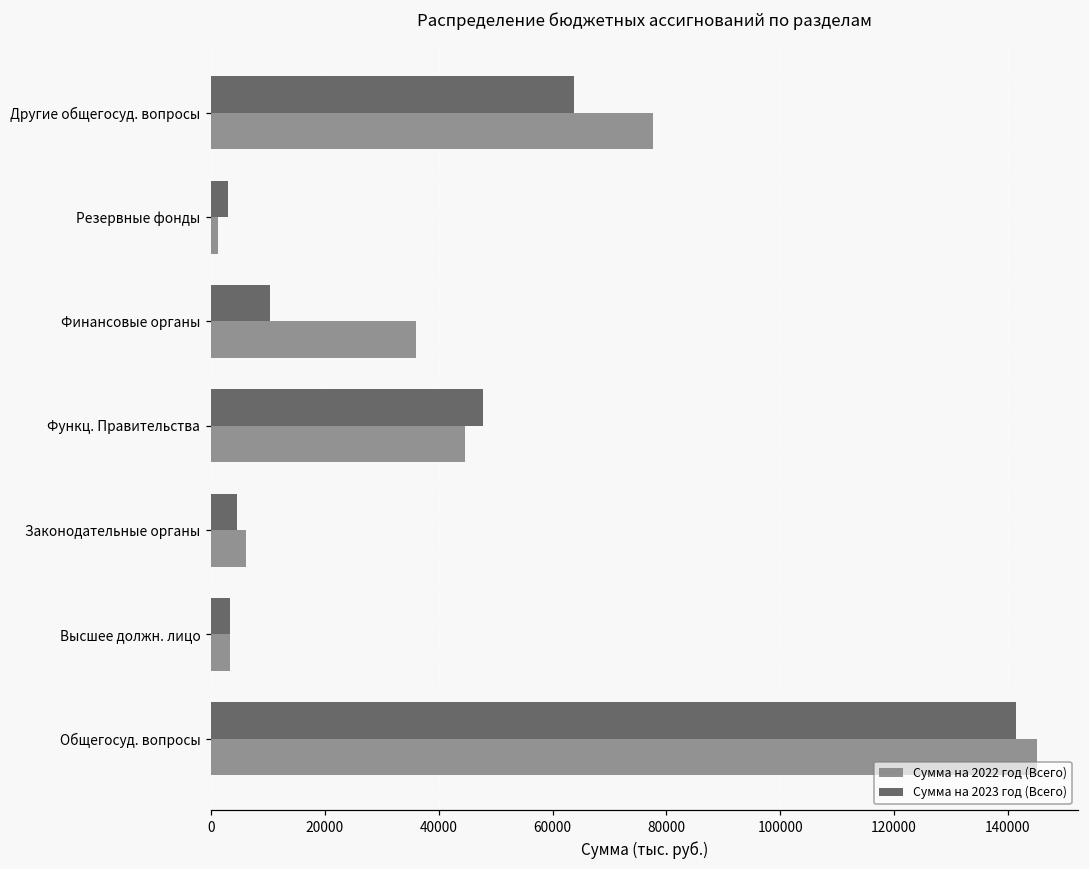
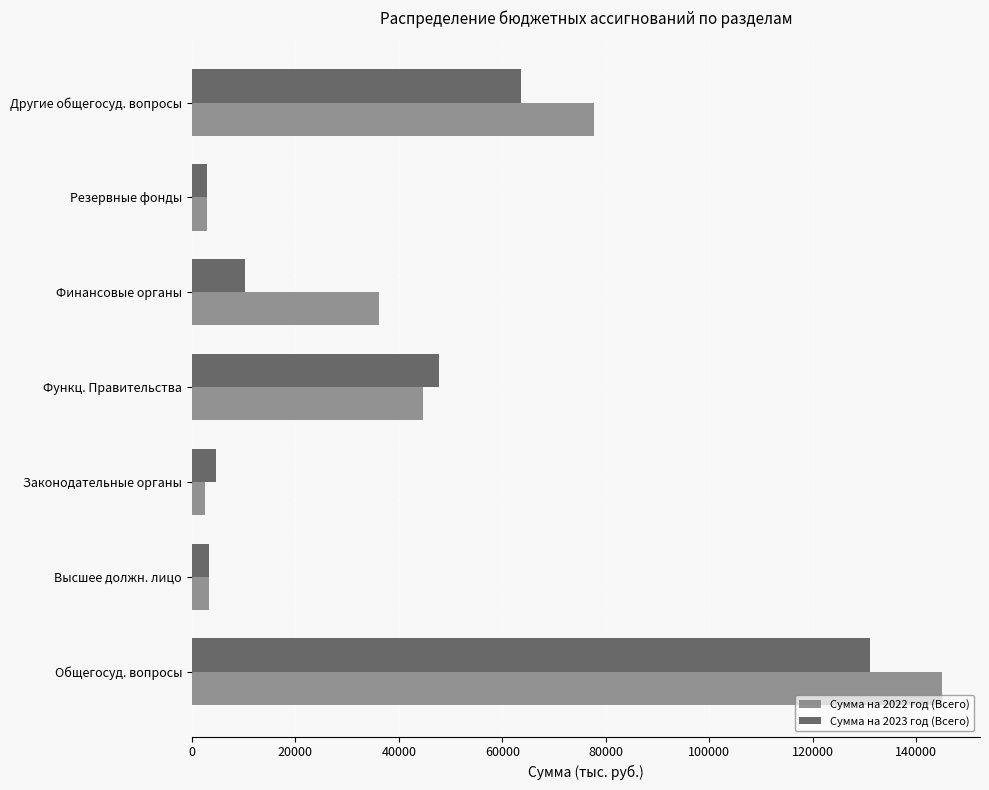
  {
    "Сумма на 2022 год (Всего)": {
      "Другие общегосуд. вопросы": 78000,
-     "Резервные фонды": 1000,
+     "Резервные фонды": 3000,
      "Финансовые органы": 36000,
      "Функц. Правительства": 45000,
-     "Законодательные органы": 6000,
+     "Законодательные органы": 3000,
      "Высшее должн. лицо": 3000,
      "Общегосуд. вопросы": 145000
    },
    "Сумма на 2023 год (Всего)": {
      "Другие общегосуд. вопросы": 64000,
      "Резервные фонды": 3000,
      "Финансовые органы": 10000,
      "Функц. Правительства": 48000,
      "Законодательные органы": 5000,
      "Высшее должн. лицо": 3000,
-     "Общегосуд. вопросы": 141000
+     "Общегосуд. вопросы": 131000
    }
  }
